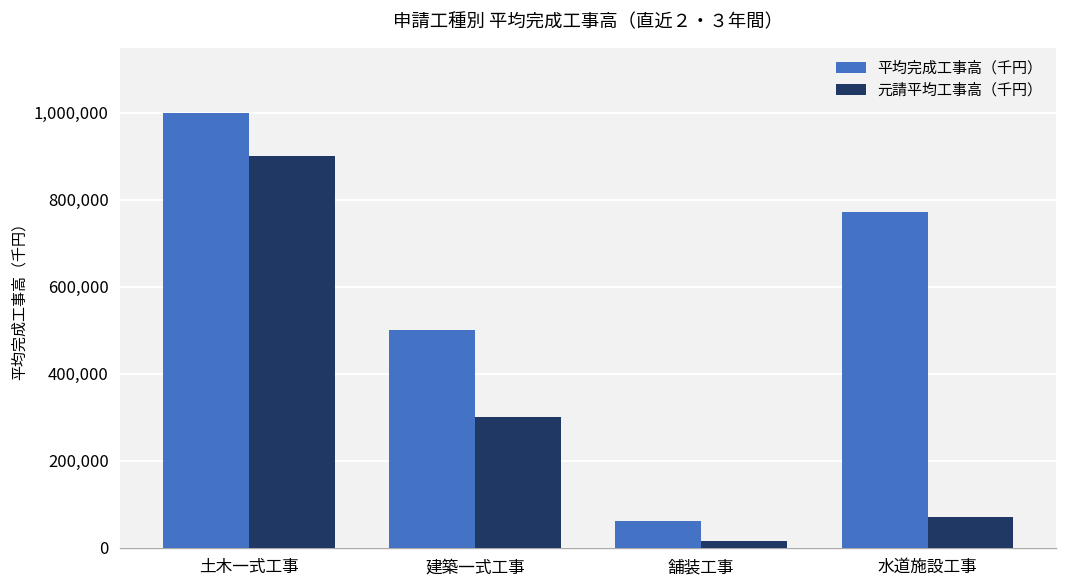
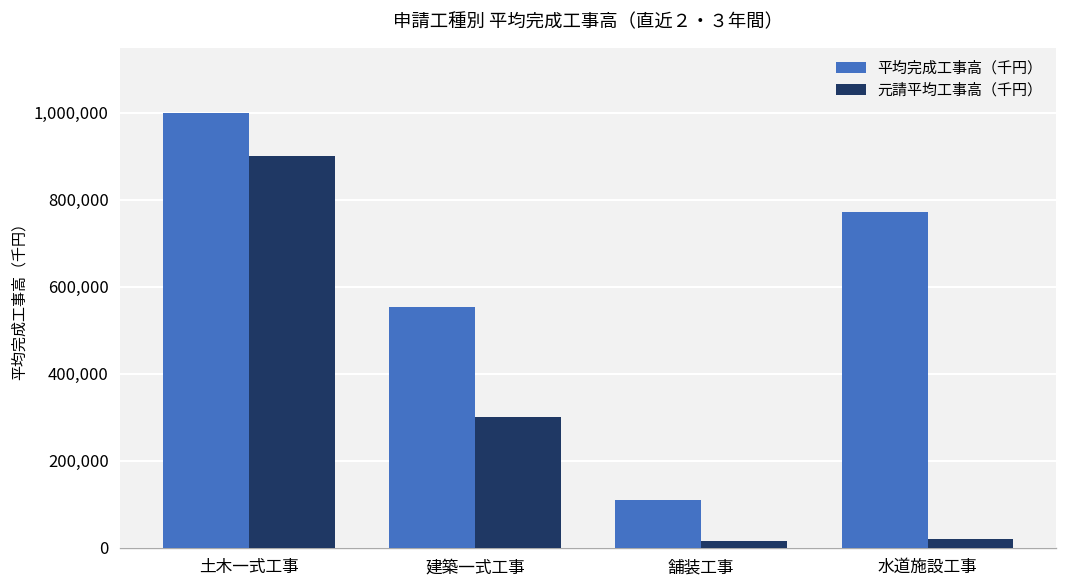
  {
    "平均完成工事高（千円）": {
      "土木一式工事": "1,000,000",
-     "建築一式工事": "500,000",
-     "舗装工事": "60,000",
+     "建築一式工事": "550,000",
+     "舗装工事": "110,000",
      "水道施設工事": "770,000"
    },
    "元請平均工事高（千円）": {
      "土木一式工事": "900,000",
      "建築一式工事": "300,000",
      "舗装工事": "10,000",
-     "水道施設工事": "70,000"
+     "水道施設工事": "20,000"
    }
  }
